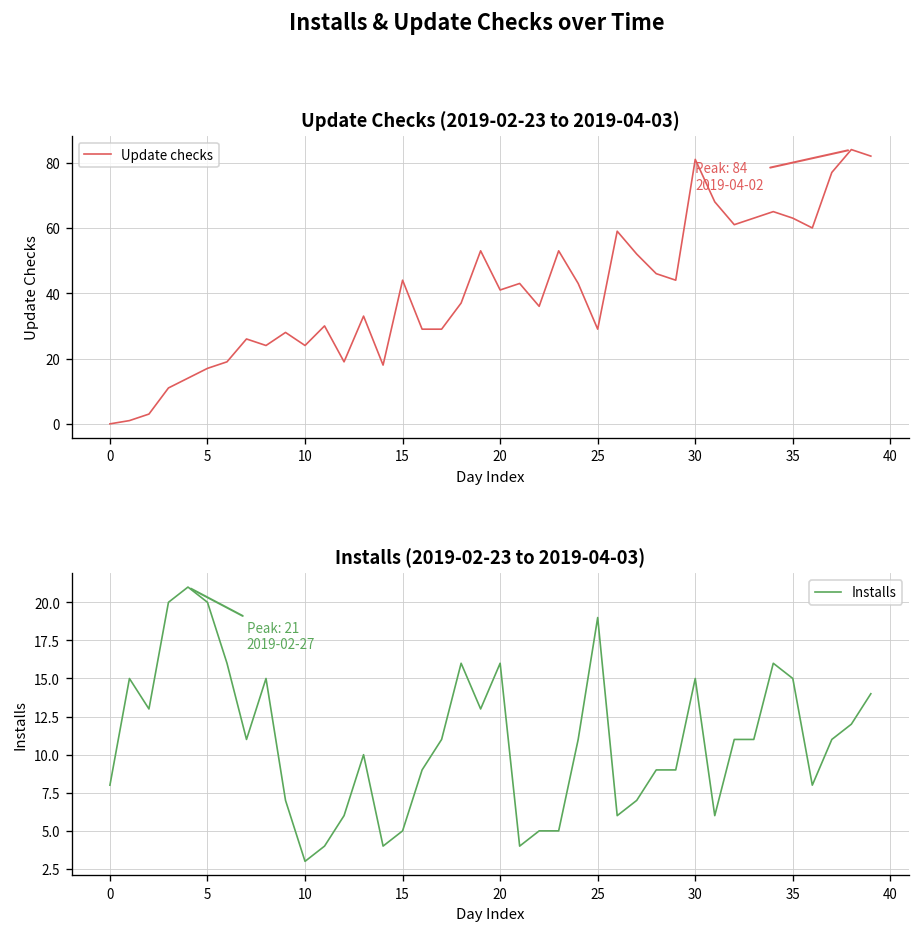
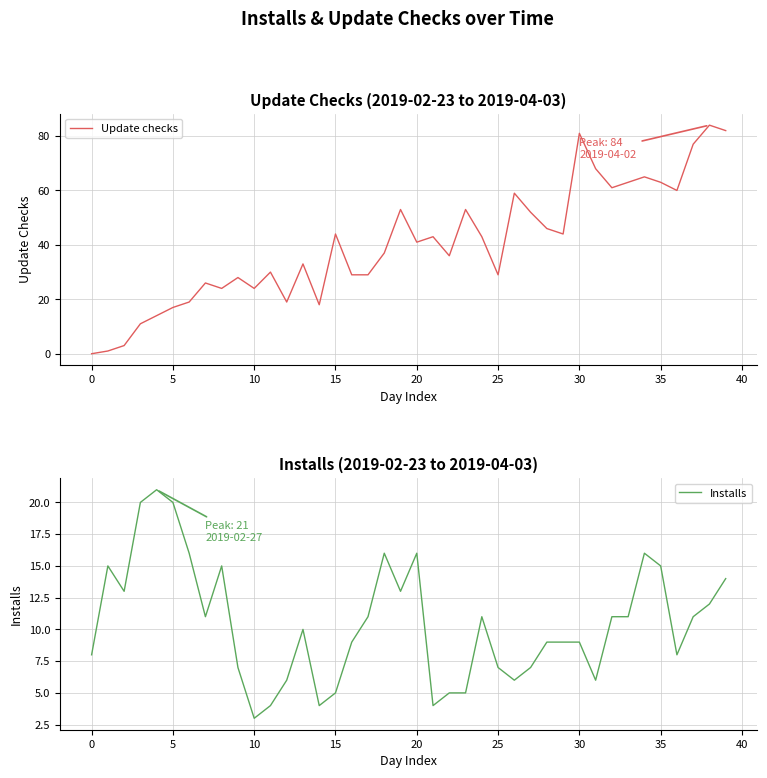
  {
    "Update Checks (2019-02-23 to 2019-04-03)": {
      "0": 0,
      "5": 17,
      "10": 24,
      "15": 44,
      "20": 41,
      "25": 29,
      "35": 63
    },
    "Installs (2019-02-23 to 2019-04-03)": {
      "0": 8,
      "10": 3,
      "15": 5,
      "20": 16,
-     "25": 19,
-     "30": 15,
+     "25": 7,
+     "30": 9,
      "35": 15
    }
  }
